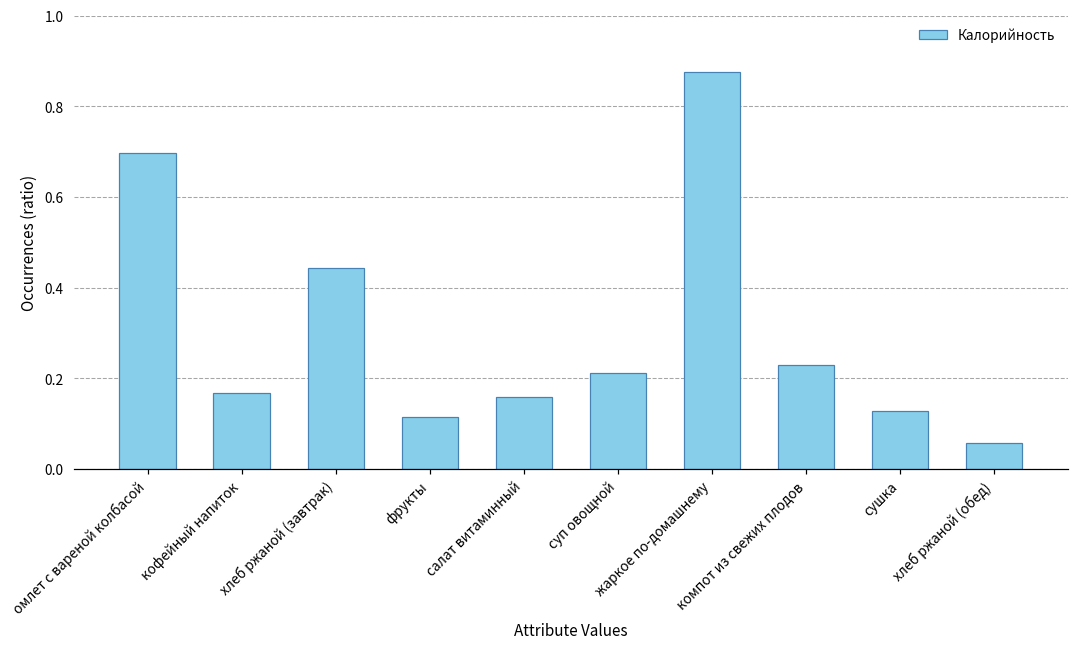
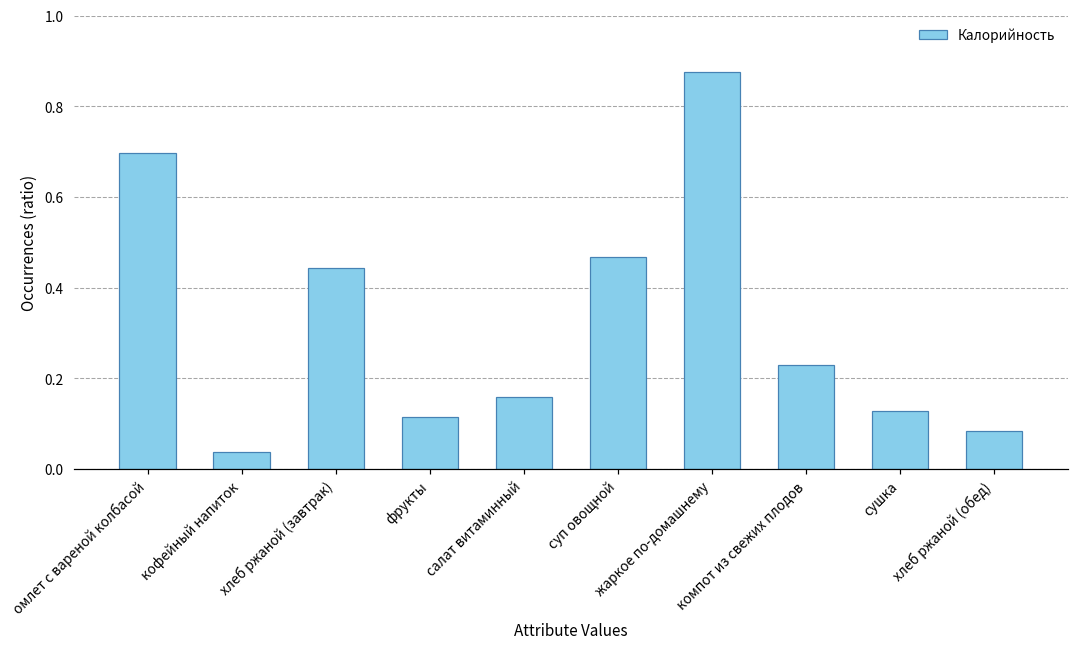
  {
    "омлет с вареной колбасой": 0.70,
-   "кофейный напиток": 0.17,
+   "кофейный напиток": 0.04,
    "хлеб ржаной (завтрак)": 0.44,
    "фрукты": 0.11,
    "салат витаминный": 0.16,
-   "суп овощной": 0.21,
+   "суп овощной": 0.47,
    "жаркое по-домашнему": 0.88,
    "компот из свежих плодов": 0.23,
    "сушка": 0.13,
-   "хлеб ржаной (обед)": 0.06
+   "хлеб ржаной (обед)": 0.08
  }
